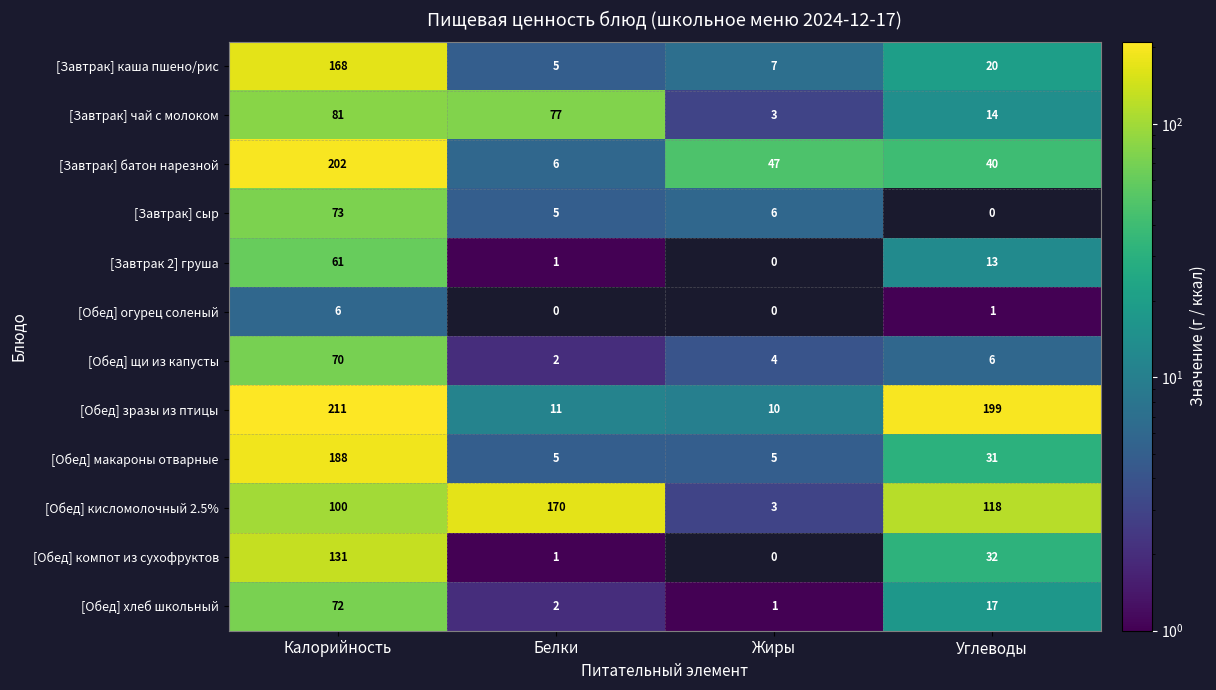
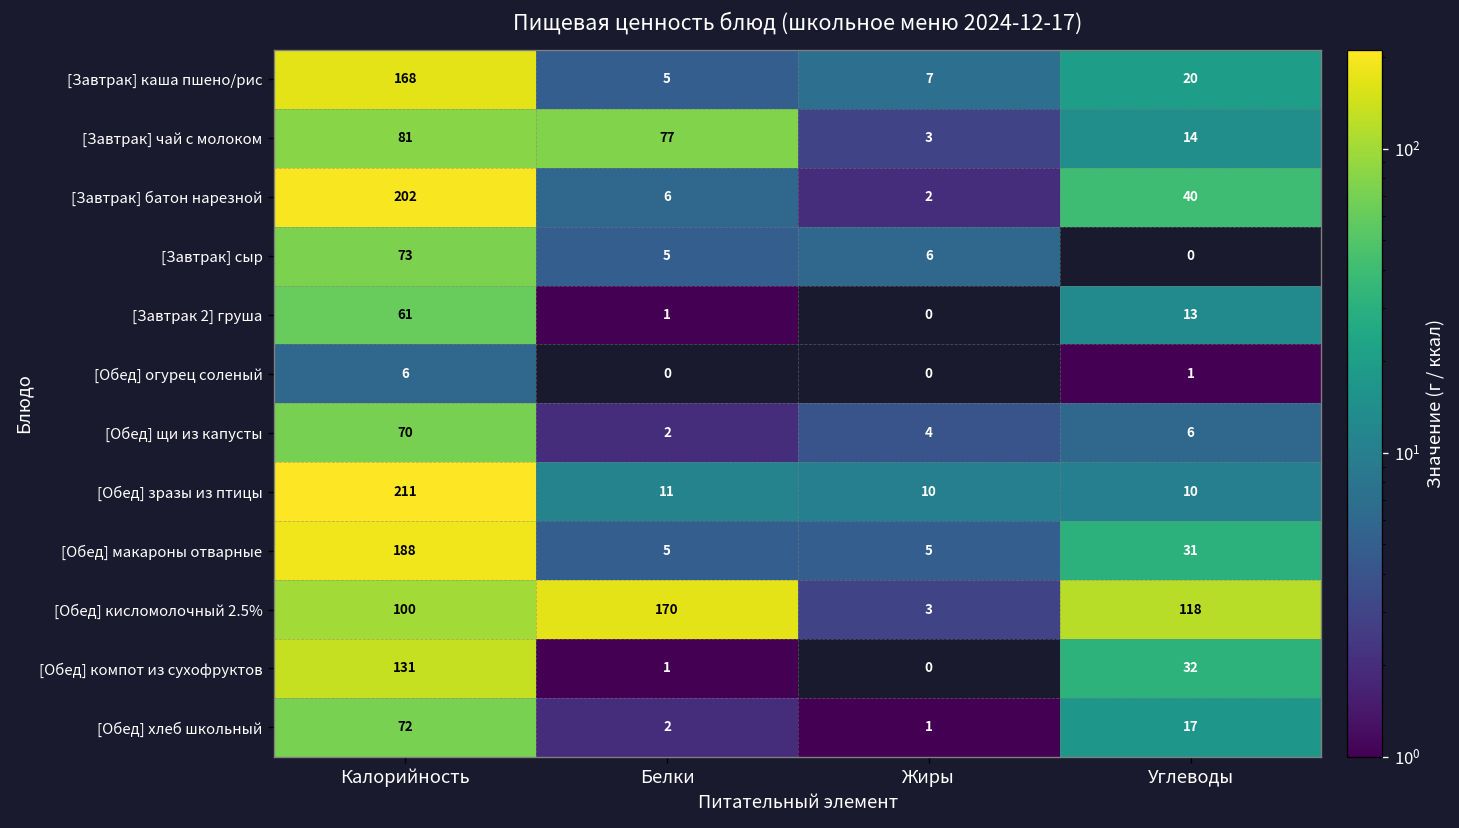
  {
    "[Завтрак] каша пшено/рис": {
      "Калорийность": 168,
      "Белки": 5,
      "Жиры": 7,
      "Углеводы": 20
    },
    "[Завтрак] чай с молоком": {
      "Калорийность": 81,
      "Белки": 77,
      "Жиры": 3,
      "Углеводы": 14
    },
    "[Завтрак] батон нарезной": {
      "Калорийность": 202,
      "Белки": 6,
-     "Жиры": 47,
+     "Жиры": 2,
      "Углеводы": 40
    },
    "[Завтрак] сыр": {
      "Калорийность": 73,
      "Белки": 5,
      "Жиры": 6
    },
    "[Завтрак 2] груша": {
      "Калорийность": 61,
      "Белки": 1,
      "Углеводы": 13
    },
    "[Обед] огурец соленый": {
      "Калорийность": 6,
      "Углеводы": 1
    },
    "[Обед] щи из капусты": {
      "Калорийность": 70,
      "Белки": 2,
      "Жиры": 4,
      "Углеводы": 6
    },
    "[Обед] зразы из птицы": {
      "Калорийность": 211,
      "Белки": 11,
      "Жиры": 10,
-     "Углеводы": 199
+     "Углеводы": 10
    },
    "[Обед] макароны отварные": {
      "Калорийность": 188,
      "Белки": 5,
      "Жиры": 5,
      "Углеводы": 31
    },
    "[Обед] кисломолочный 2.5%": {
      "Калорийность": 100,
      "Белки": 170,
      "Жиры": 3,
      "Углеводы": 118
    },
    "[Обед] компот из сухофруктов": {
      "Калорийность": 131,
      "Белки": 1,
      "Углеводы": 32
    },
    "[Обед] хлеб школьный": {
      "Калорийность": 72,
      "Белки": 2,
      "Жиры": 1,
      "Углеводы": 17
    }
  }
